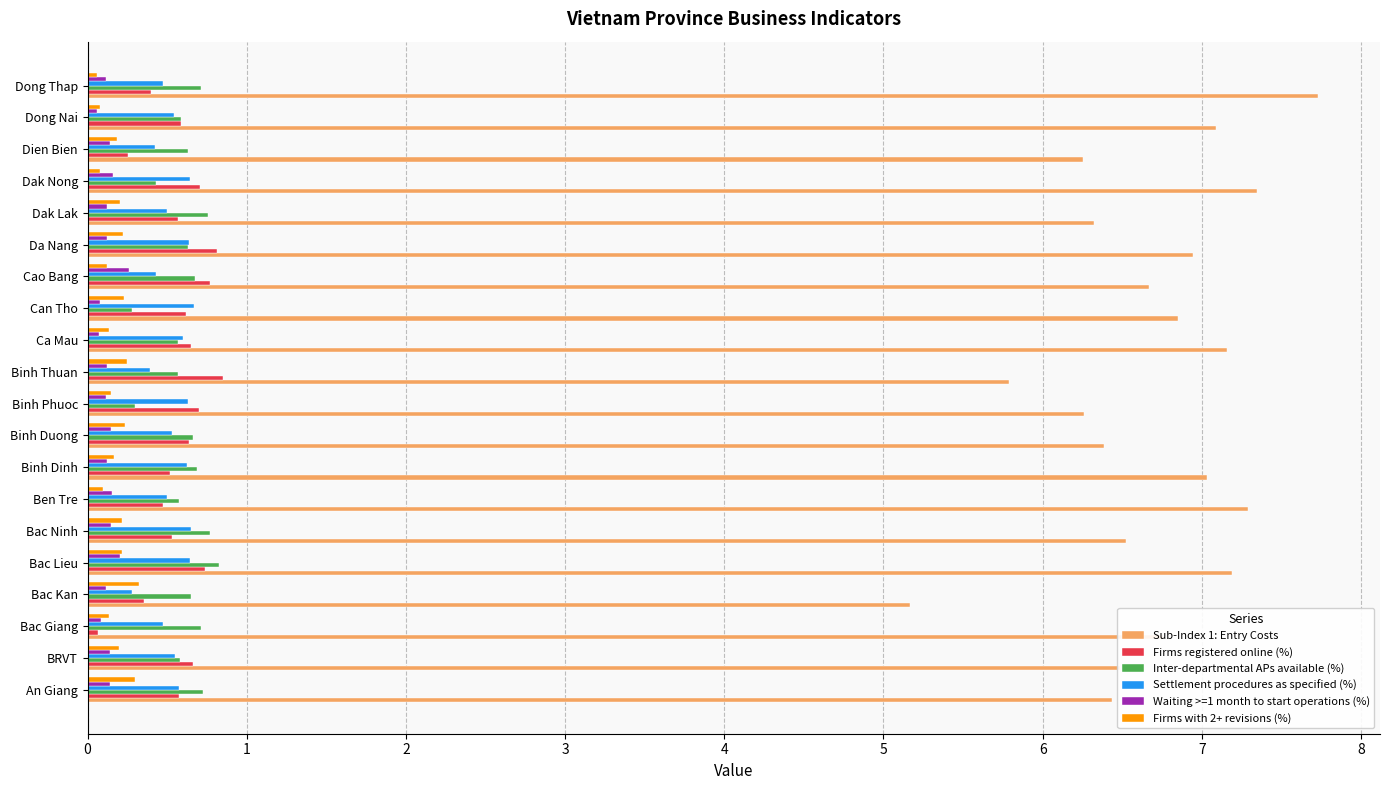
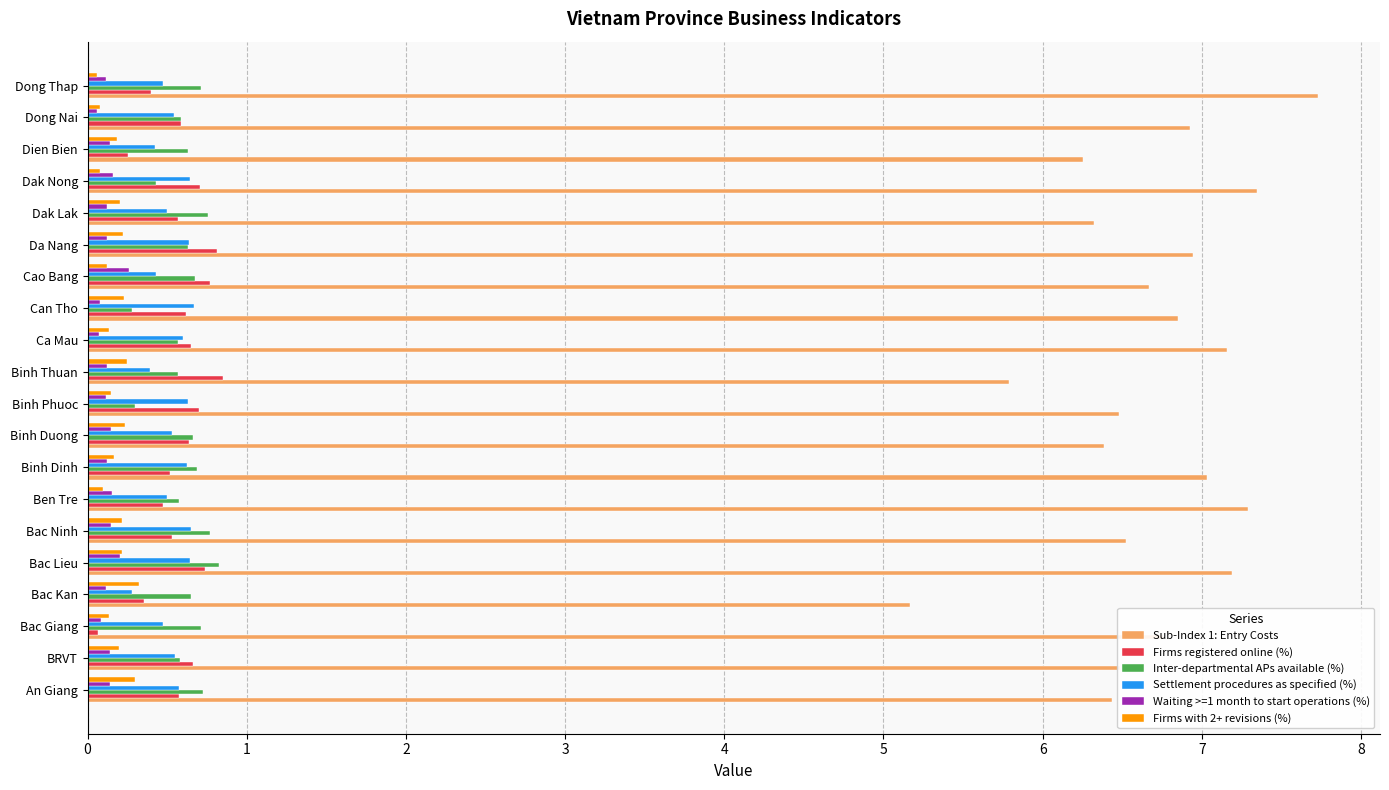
  {
    "Sub-Index 1: Entry Costs": {
      "Dong Thap": 7.73,
-     "Dong Nai": 7.09,
+     "Dong Nai": 6.92,
      "Dien Bien": 6.25,
      "Dak Nong": 7.34,
      "Dak Lak": 6.32,
      "Da Nang": 6.94,
      "Cao Bang": 6.67,
      "Can Tho": 6.85,
      "Ca Mau": 7.16,
      "Binh Thuan": 5.79,
-     "Binh Phuoc": 6.26,
+     "Binh Phuoc": 6.48,
      "Binh Duong": 6.38,
      "Binh Dinh": 7.03,
      "Ben Tre": 7.29,
      "Bac Ninh": 6.53,
      "Bac Lieu": 7.19,
      "Bac Kan": 5.17,
      "An Giang": 6.44
    },
    "Firms registered online (%)": {
      "Dong Thap": 0.40,
      "Dong Nai": 0.58,
      "Dien Bien": 0.25,
      "Dak Nong": 0.71,
      "Dak Lak": 0.57,
      "Da Nang": 0.81,
      "Cao Bang": 0.77,
      "Can Tho": 0.62,
      "Ca Mau": 0.65,
      "Binh Thuan": 0.85,
      "Binh Phuoc": 0.70,
      "Binh Duong": 0.64,
      "Binh Dinh": 0.52,
      "Ben Tre": 0.48,
      "Bac Ninh": 0.53,
      "Bac Lieu": 0.74,
      "Bac Kan": 0.35,
      "Bac Giang": 0.06,
      "BRVT": 0.66,
      "An Giang": 0.57
    },
    "Inter-departmental APs available (%)": {
      "Dong Thap": 0.71,
      "Dong Nai": 0.58,
      "Dien Bien": 0.63,
      "Dak Nong": 0.43,
      "Dak Lak": 0.75,
      "Da Nang": 0.63,
      "Cao Bang": 0.68,
      "Can Tho": 0.28,
      "Ca Mau": 0.57,
      "Binh Thuan": 0.57,
      "Binh Phuoc": 0.30,
      "Binh Duong": 0.66,
      "Binh Dinh": 0.69,
      "Ben Tre": 0.57,
      "Bac Ninh": 0.77,
      "Bac Lieu": 0.83,
      "Bac Kan": 0.65,
      "Bac Giang": 0.71,
      "BRVT": 0.58,
      "An Giang": 0.73
    },
    "Settlement procedures as specified (%)": {
      "Dong Thap": 0.47,
      "Dong Nai": 0.54,
      "Dien Bien": 0.42,
      "Dak Nong": 0.64,
      "Dak Lak": 0.50,
      "Da Nang": 0.64,
      "Cao Bang": 0.43,
      "Can Tho": 0.67,
      "Ca Mau": 0.60,
      "Binh Thuan": 0.39,
      "Binh Phuoc": 0.63,
      "Binh Duong": 0.53,
      "Binh Dinh": 0.63,
      "Ben Tre": 0.50,
      "Bac Ninh": 0.65,
      "Bac Lieu": 0.64,
      "Bac Kan": 0.28,
      "Bac Giang": 0.47,
      "BRVT": 0.55,
      "An Giang": 0.57
    },
    "Waiting >=1 month to start operations (%)": {
      "Dong Thap": 0.12,
      "Dong Nai": 0.06,
      "Dien Bien": 0.14,
      "Dak Nong": 0.16,
      "Dak Lak": 0.12,
      "Da Nang": 0.12,
      "Cao Bang": 0.26,
      "Can Tho": 0.08,
      "Ca Mau": 0.07,
      "Binh Thuan": 0.12,
      "Binh Phuoc": 0.11,
      "Binh Duong": 0.15,
      "Binh Dinh": 0.12,
      "Ben Tre": 0.16,
      "Bac Ninh": 0.15,
      "Bac Lieu": 0.20,
      "Bac Kan": 0.11,
      "Bac Giang": 0.09,
      "BRVT": 0.14,
      "An Giang": 0.14
    },
    "Firms with 2+ revisions (%)": {
      "Dong Thap": 0.06,
      "Dong Nai": 0.08,
      "Dien Bien": 0.19,
      "Dak Nong": 0.08,
      "Dak Lak": 0.21,
      "Da Nang": 0.22,
      "Cao Bang": 0.13,
      "Can Tho": 0.23,
      "Ca Mau": 0.14,
      "Binh Thuan": 0.25,
      "Binh Phuoc": 0.15,
      "Binh Duong": 0.23,
      "Binh Dinh": 0.17,
      "Ben Tre": 0.10,
      "Bac Ninh": 0.21,
      "Bac Lieu": 0.22,
      "Bac Kan": 0.32,
      "Bac Giang": 0.13,
      "BRVT": 0.20,
      "An Giang": 0.30
    }
  }
